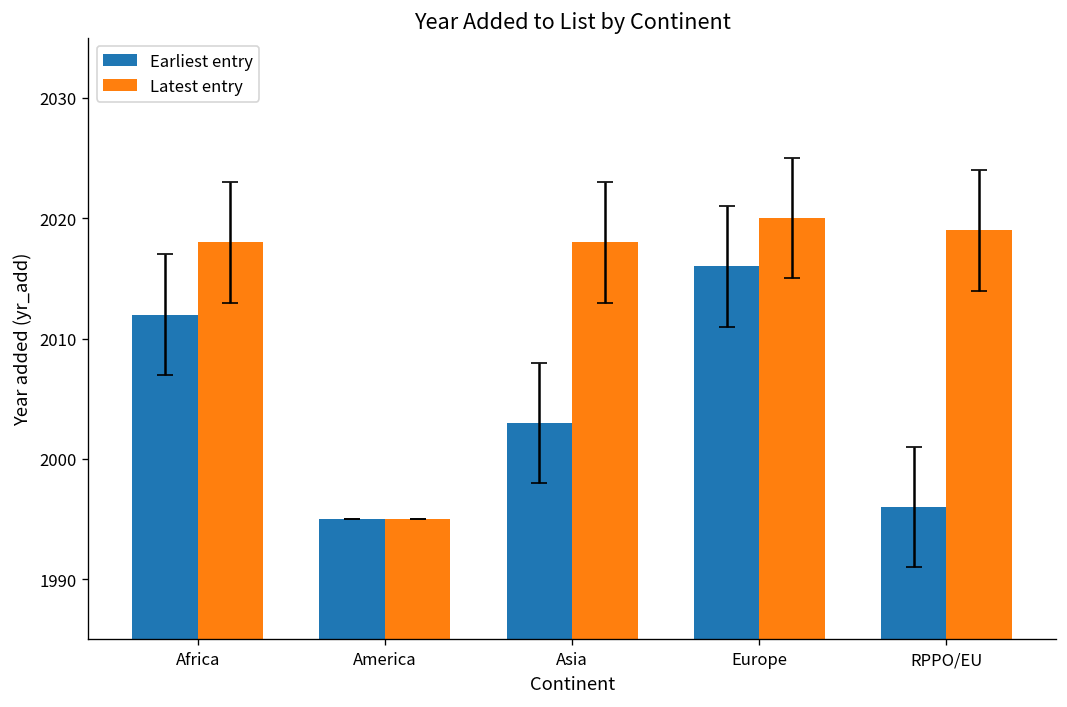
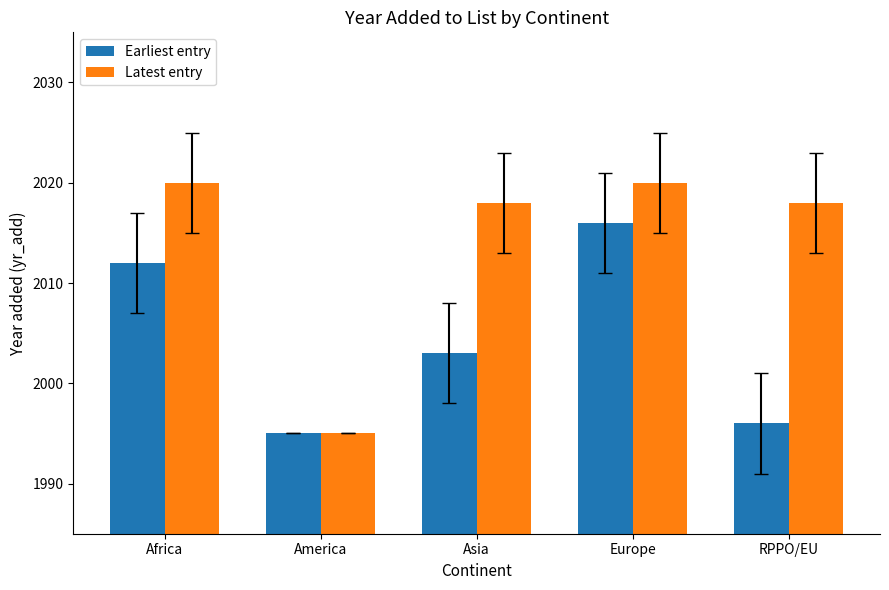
  {
    "Latest entry": {
-     "Africa": 2018,
+     "Africa": 2020,
      "America": 1995,
      "Asia": 2018,
      "Europe": 2020,
-     "RPPO/EU": 2019
+     "RPPO/EU": 2018
    }
  }
